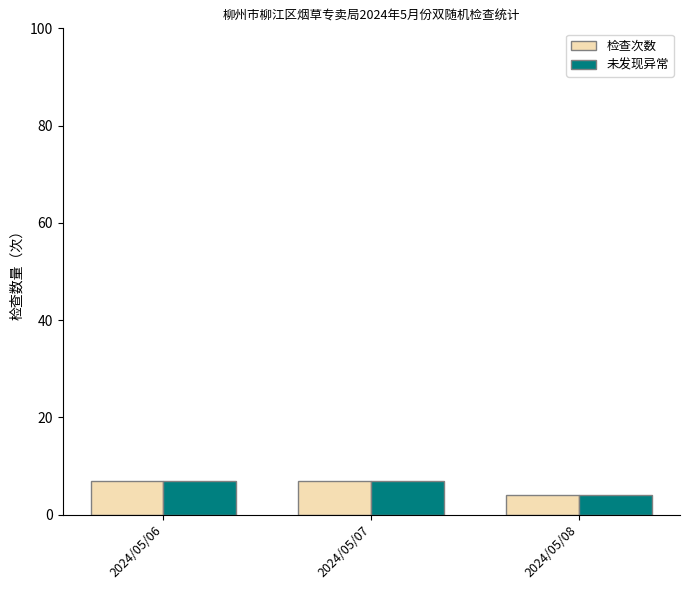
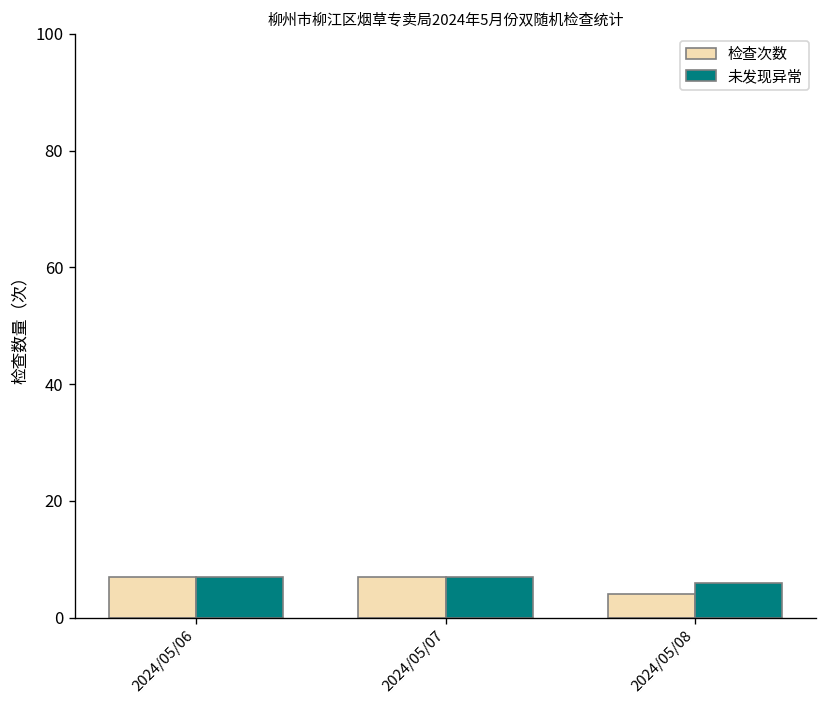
  {
    "检查次数": {
      "2024/05/06": 7,
      "2024/05/07": 7,
      "2024/05/08": 4
    },
    "未发现异常": {
      "2024/05/06": 7,
      "2024/05/07": 7,
-     "2024/05/08": 4
+     "2024/05/08": 6
    }
  }
